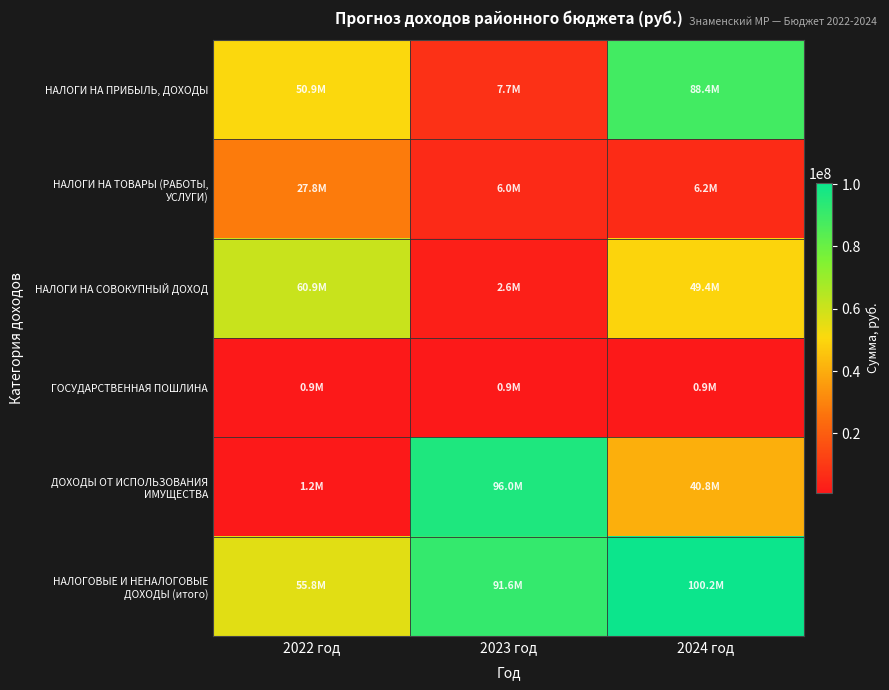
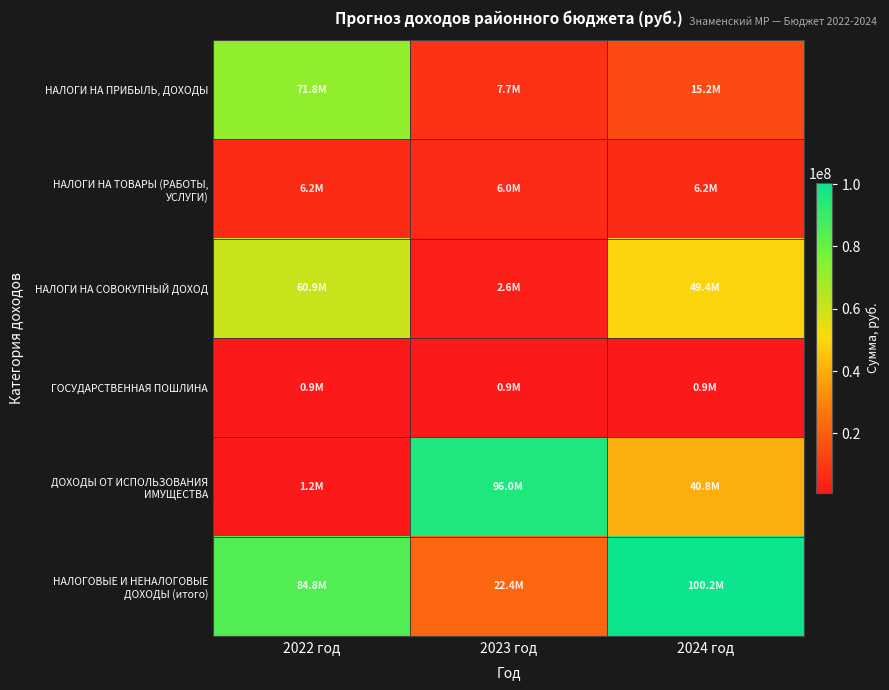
  {
    "НАЛОГИ НА ПРИБЫЛЬ, ДОХОДЫ": {
-     "2022 год": "50.9M",
+     "2022 год": "71.8M",
      "2023 год": "7.7M",
-     "2024 год": "88.4M"
+     "2024 год": "15.2M"
    },
    "НАЛОГИ НА ТОВАРЫ (РАБОТЫ, УСЛУГИ)": {
-     "2022 год": "27.8M",
+     "2022 год": "6.2M",
      "2023 год": "6.0M",
      "2024 год": "6.2M"
    },
    "НАЛОГИ НА СОВОКУПНЫЙ ДОХОД": {
      "2022 год": "60.9M",
      "2023 год": "2.6M",
      "2024 год": "49.4M"
    },
    "ГОСУДАРСТВЕННАЯ ПОШЛИНА": {
      "2022 год": "0.9M",
      "2023 год": "0.9M",
      "2024 год": "0.9M"
    },
    "ДОХОДЫ ОТ ИСПОЛЬЗОВАНИЯ ИМУЩЕСТВА": {
      "2022 год": "1.2M",
      "2023 год": "96.0M",
      "2024 год": "40.8M"
    },
    "НАЛОГОВЫЕ И НЕНАЛОГОВЫЕ ДОХОДЫ (итого)": {
-     "2022 год": "55.8M",
-     "2023 год": "91.6M",
+     "2022 год": "84.8M",
+     "2023 год": "22.4M",
      "2024 год": "100.2M"
    }
  }
